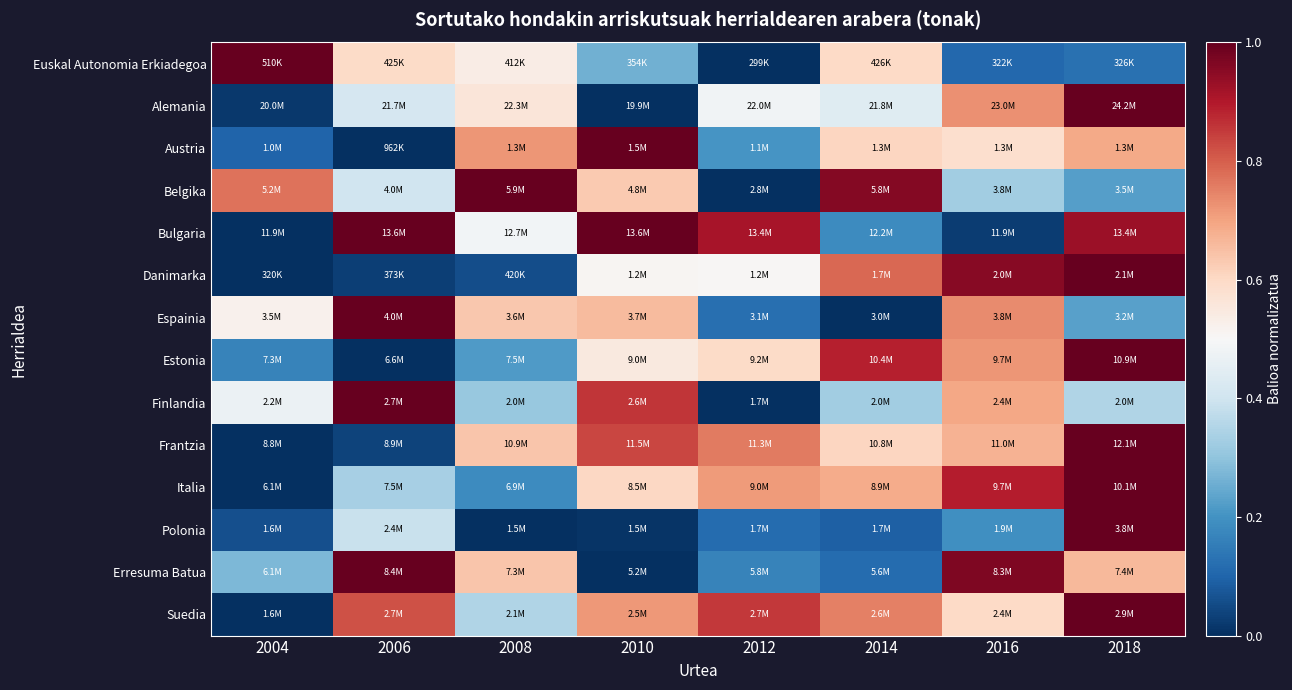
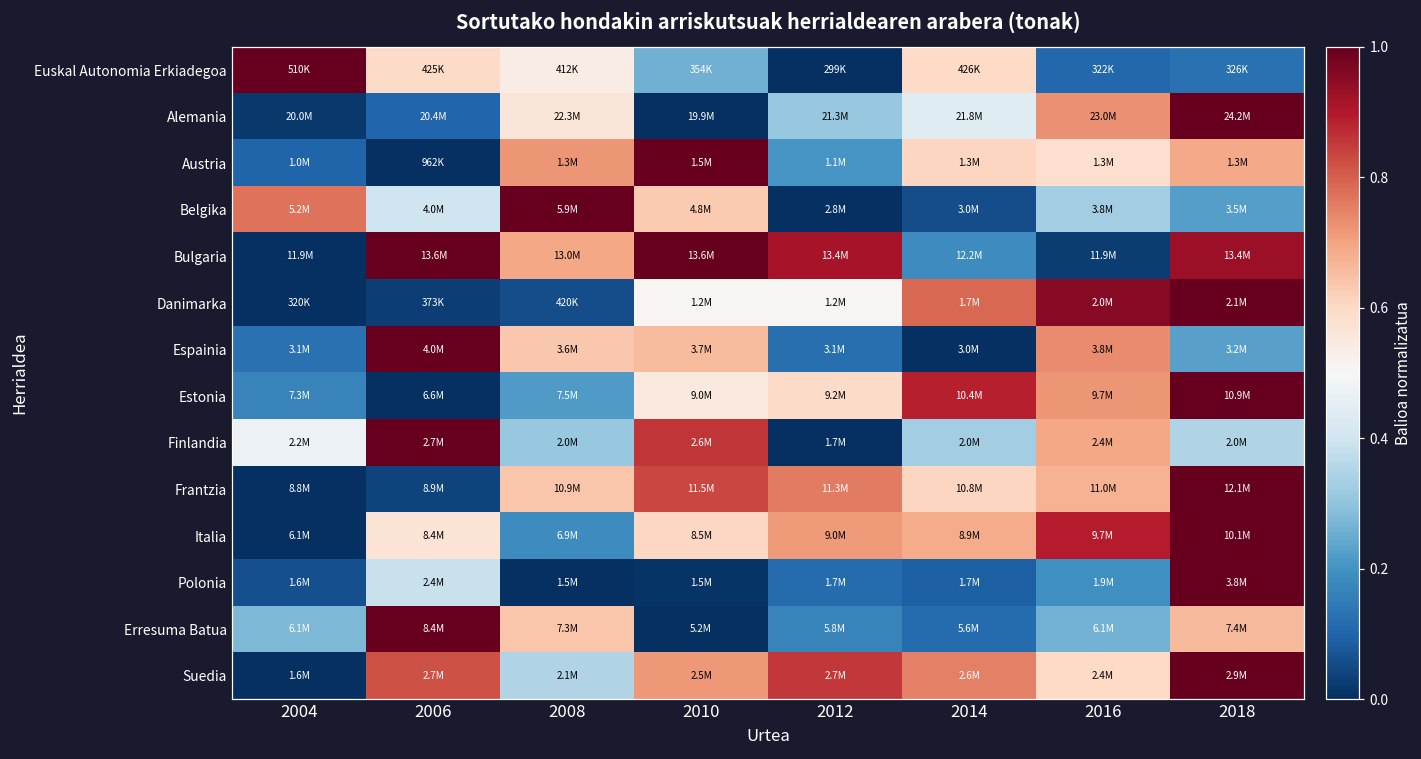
  {
    "Euskal Autonomia Erkiadegoa": {
      "2004": "510K",
      "2006": "425K",
      "2008": "412K",
      "2010": "354K",
      "2012": "299K",
      "2014": "426K",
      "2016": "322K",
      "2018": "326K"
    },
    "Alemania": {
      "2004": "20.0M",
-     "2006": "21.7M",
+     "2006": "20.4M",
      "2008": "22.3M",
      "2010": "19.9M",
-     "2012": "22.0M",
+     "2012": "21.3M",
      "2014": "21.8M",
      "2016": "23.0M",
      "2018": "24.2M"
    },
    "Austria": {
      "2004": "1.0M",
      "2006": "962K",
      "2008": "1.3M",
      "2010": "1.5M",
      "2012": "1.1M",
      "2014": "1.3M",
      "2016": "1.3M",
      "2018": "1.3M"
    },
    "Belgika": {
      "2004": "5.2M",
      "2006": "4.0M",
      "2008": "5.9M",
      "2010": "4.8M",
      "2012": "2.8M",
-     "2014": "5.8M",
+     "2014": "3.0M",
      "2016": "3.8M",
      "2018": "3.5M"
    },
    "Bulgaria": {
      "2004": "11.9M",
      "2006": "13.6M",
-     "2008": "12.7M",
+     "2008": "13.0M",
      "2010": "13.6M",
      "2012": "13.4M",
      "2014": "12.2M",
      "2016": "11.9M",
      "2018": "13.4M"
    },
    "Danimarka": {
      "2004": "320K",
      "2006": "373K",
      "2008": "420K",
      "2010": "1.2M",
      "2012": "1.2M",
      "2014": "1.7M",
      "2016": "2.0M",
      "2018": "2.1M"
    },
    "Espainia": {
-     "2004": "3.5M",
+     "2004": "3.1M",
      "2006": "4.0M",
      "2008": "3.6M",
      "2010": "3.7M",
      "2012": "3.1M",
      "2014": "3.0M",
      "2016": "3.8M",
      "2018": "3.2M"
    },
    "Estonia": {
      "2004": "7.3M",
      "2006": "6.6M",
      "2008": "7.5M",
      "2010": "9.0M",
      "2012": "9.2M",
      "2014": "10.4M",
      "2016": "9.7M",
      "2018": "10.9M"
    },
    "Finlandia": {
      "2004": "2.2M",
      "2006": "2.7M",
      "2008": "2.0M",
      "2010": "2.6M",
      "2012": "1.7M",
      "2014": "2.0M",
      "2016": "2.4M",
      "2018": "2.0M"
    },
    "Frantzia": {
      "2004": "8.8M",
      "2006": "8.9M",
      "2008": "10.9M",
      "2010": "11.5M",
      "2012": "11.3M",
      "2014": "10.8M",
      "2016": "11.0M",
      "2018": "12.1M"
    },
    "Italia": {
      "2004": "6.1M",
-     "2006": "7.5M",
+     "2006": "8.4M",
      "2008": "6.9M",
      "2010": "8.5M",
      "2012": "9.0M",
      "2014": "8.9M",
      "2016": "9.7M",
      "2018": "10.1M"
    },
    "Polonia": {
      "2004": "1.6M",
      "2006": "2.4M",
      "2008": "1.5M",
      "2010": "1.5M",
      "2012": "1.7M",
      "2014": "1.7M",
      "2016": "1.9M",
      "2018": "3.8M"
    },
    "Erresuma Batua": {
      "2004": "6.1M",
      "2006": "8.4M",
      "2008": "7.3M",
      "2010": "5.2M",
      "2012": "5.8M",
      "2014": "5.6M",
-     "2016": "8.3M",
+     "2016": "6.1M",
      "2018": "7.4M"
    },
    "Suedia": {
      "2004": "1.6M",
      "2006": "2.7M",
      "2008": "2.1M",
      "2010": "2.5M",
      "2012": "2.7M",
      "2014": "2.6M",
      "2016": "2.4M",
      "2018": "2.9M"
    }
  }
